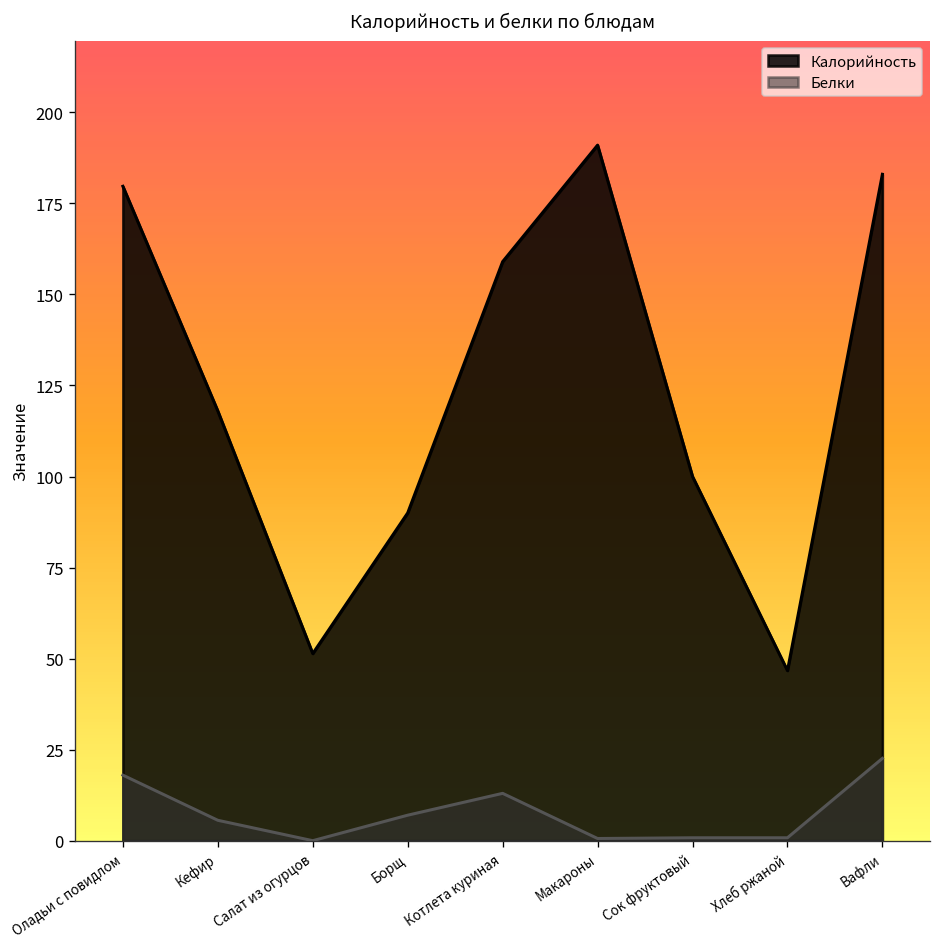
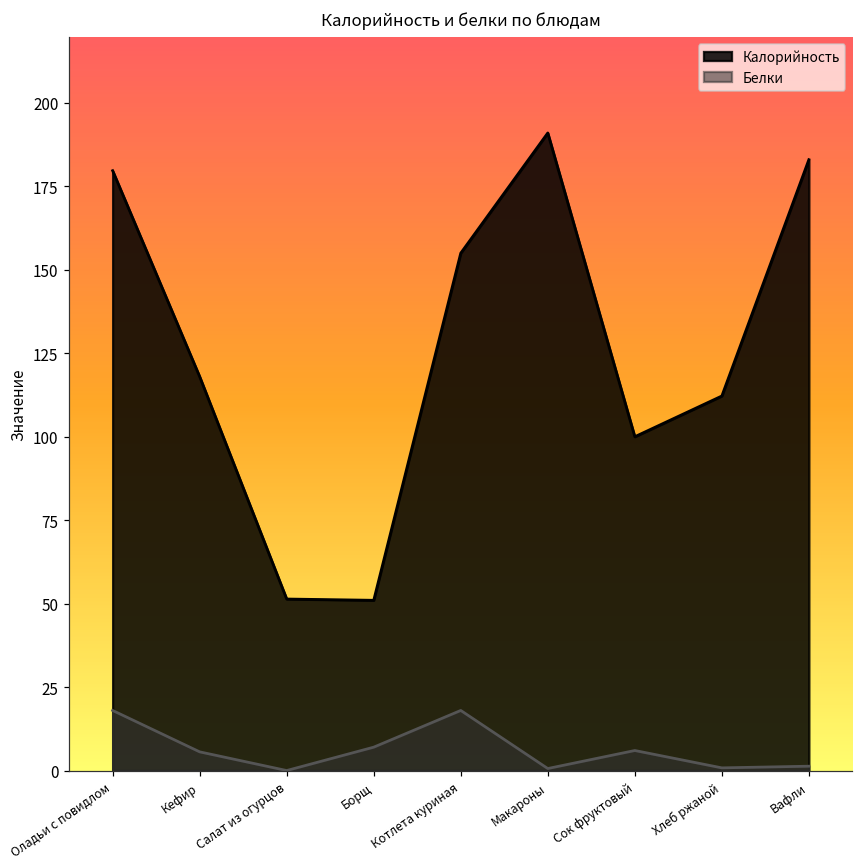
  {
    "Калорийность": {
      "Оладьи с повидлом": 180,
      "Кефир": 118,
      "Салат из огурцов": 51,
-     "Борщ": 90,
-     "Котлета куриная": 159,
+     "Борщ": 51,
+     "Котлета куриная": 155,
      "Макароны": 191,
      "Сок фруктовый": 100,
-     "Хлеб ржаной": 47,
+     "Хлеб ржаной": 112,
      "Вафли": 183
    },
    "Белки": {
      "Оладьи с повидлом": 18,
      "Кефир": 6,
      "Салат из огурцов": 0,
      "Борщ": 7,
-     "Котлета куриная": 13,
+     "Котлета куриная": 18,
      "Макароны": 1,
-     "Сок фруктовый": 1,
+     "Сок фруктовый": 6,
      "Хлеб ржаной": 1,
-     "Вафли": 23
+     "Вафли": 1
    }
  }
